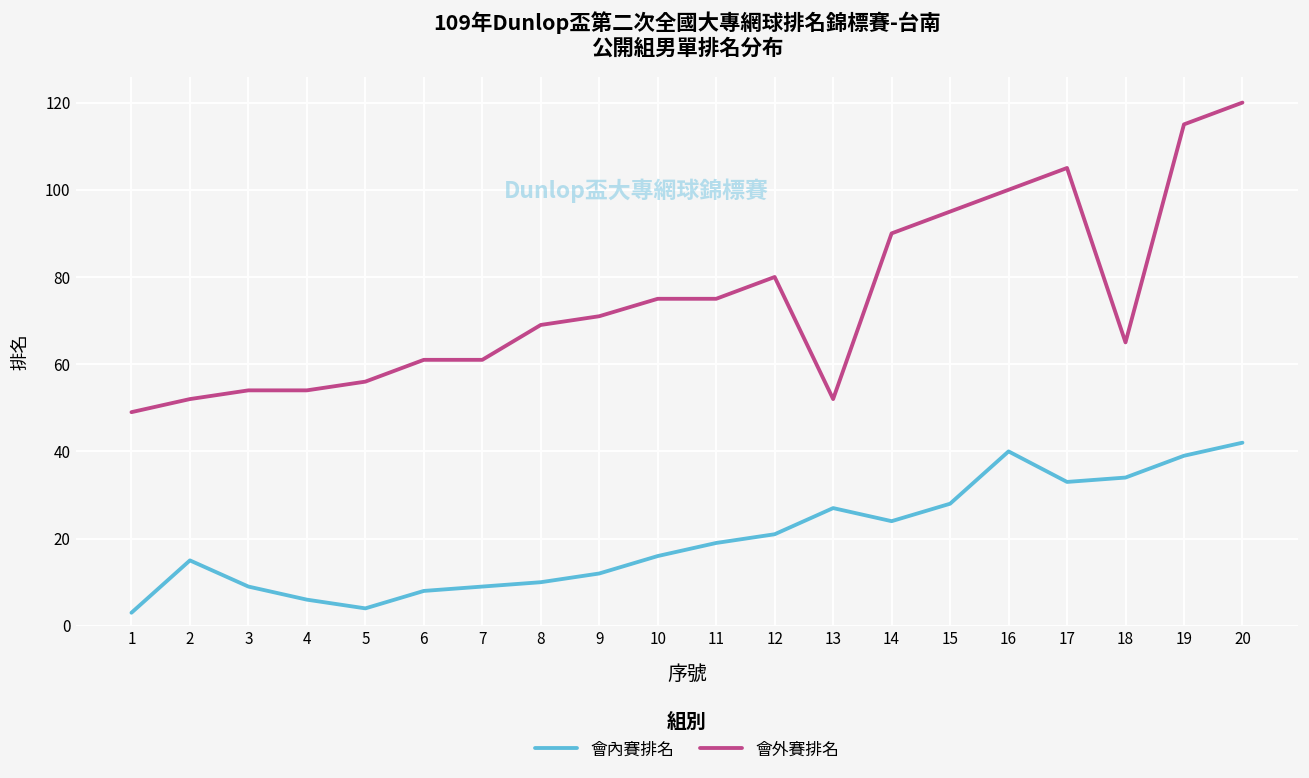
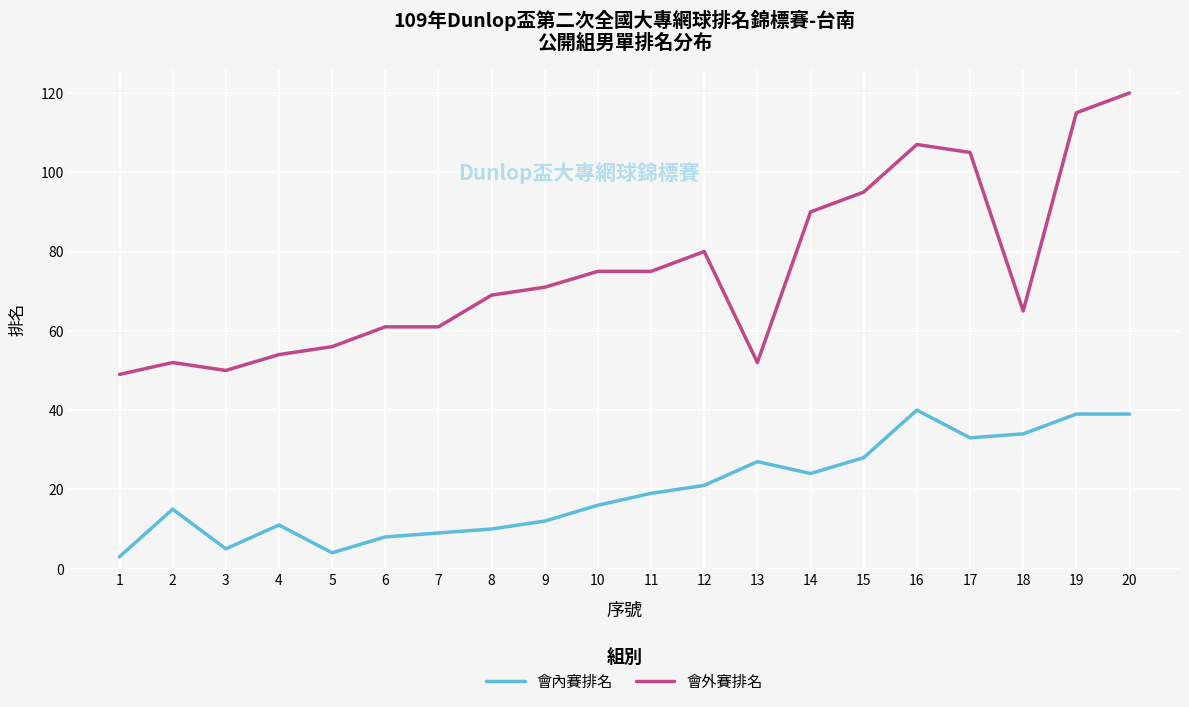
  {
    "會內賽排名": {
      "1": 3,
      "2": 15,
-     "3": 9,
-     "4": 6,
+     "3": 5,
+     "4": 11,
      "5": 4,
      "6": 8,
      "7": 9,
      "8": 10,
      "9": 12,
      "10": 16,
      "11": 19,
      "12": 21,
      "13": 27,
      "14": 24,
      "15": 28,
      "16": 40,
      "17": 33,
      "18": 34,
      "19": 39,
-     "20": 42
+     "20": 39
    },
    "會外賽排名": {
      "1": 49,
      "2": 52,
-     "3": 54,
+     "3": 50,
      "4": 54,
      "5": 56,
      "6": 61,
      "7": 61,
      "8": 69,
      "9": 71,
      "10": 75,
      "11": 75,
      "12": 80,
      "13": 52,
      "14": 90,
      "15": 95,
-     "16": 100,
+     "16": 107,
      "17": 105,
      "18": 65,
      "19": 115,
      "20": 120
    }
  }
